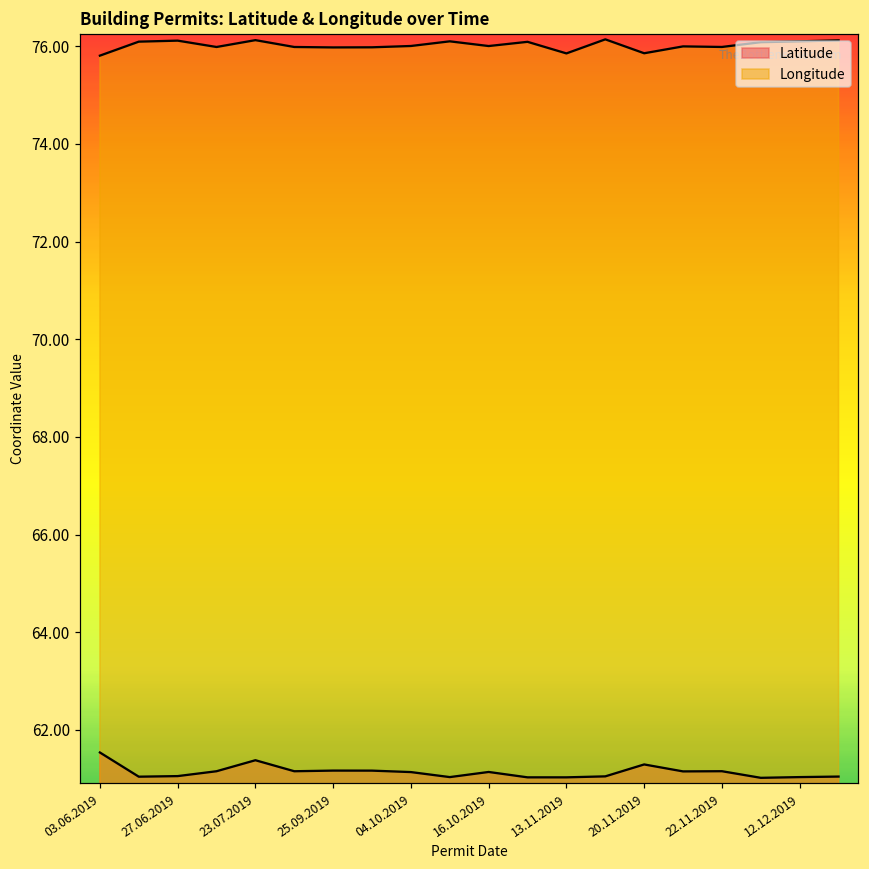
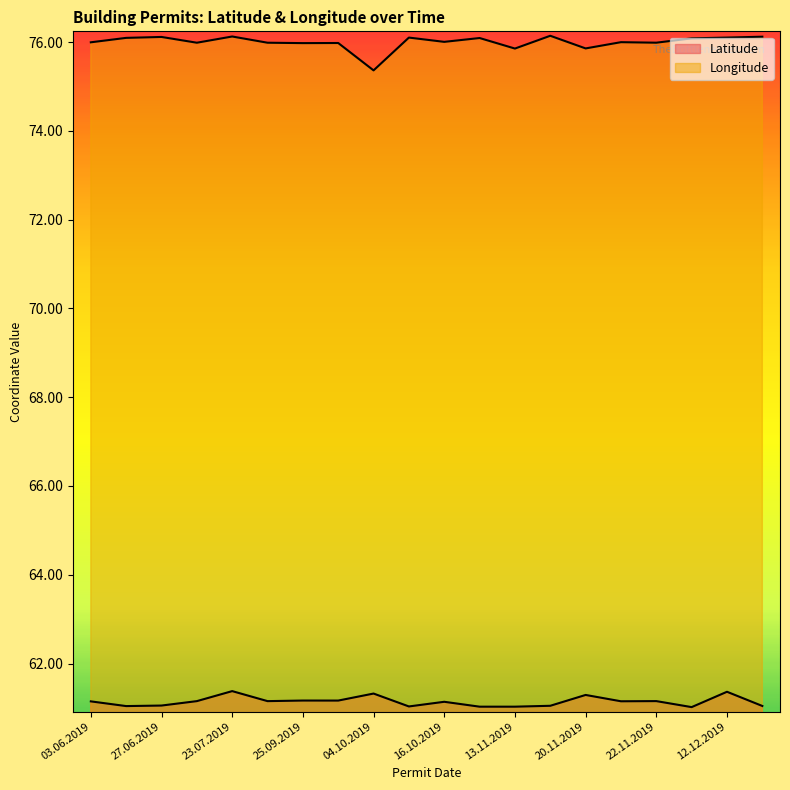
  {
    "Latitude": {
-     "03.06.2019": 61.5,
+     "03.06.2019": 61.1,
      "27.06.2019": 61.1,
      "23.07.2019": 61.4,
-     "04.10.2019": 61.1,
+     "04.10.2019": 61.3,
      "13.11.2019": 61.0,
      "20.11.2019": 61.3,
-     "12.12.2019": 61.0
+     "12.12.2019": 61.4
    },
    "Longitude": {
-     "03.06.2019": 75.8,
+     "03.06.2019": 76.0,
      "27.06.2019": 76.1,
      "23.07.2019": 76.1,
-     "04.10.2019": 76.0,
+     "04.10.2019": 75.4,
      "13.11.2019": 75.9,
      "20.11.2019": 75.9
    }
  }
